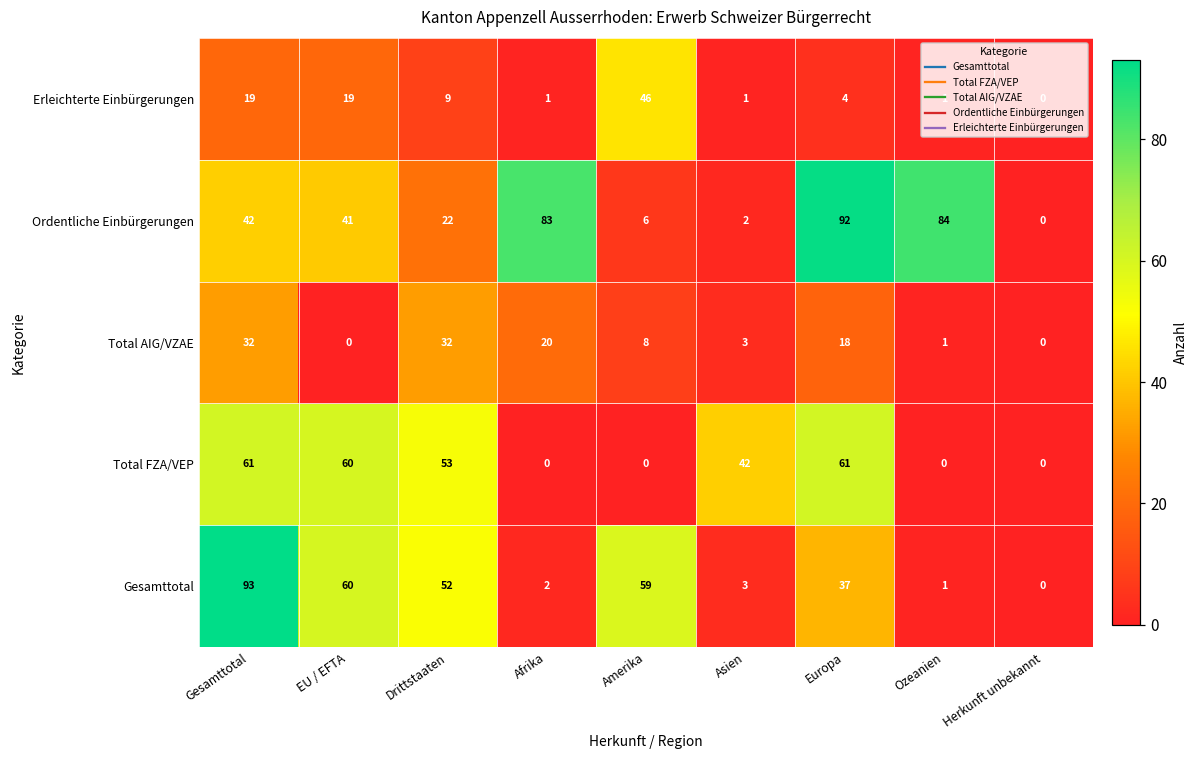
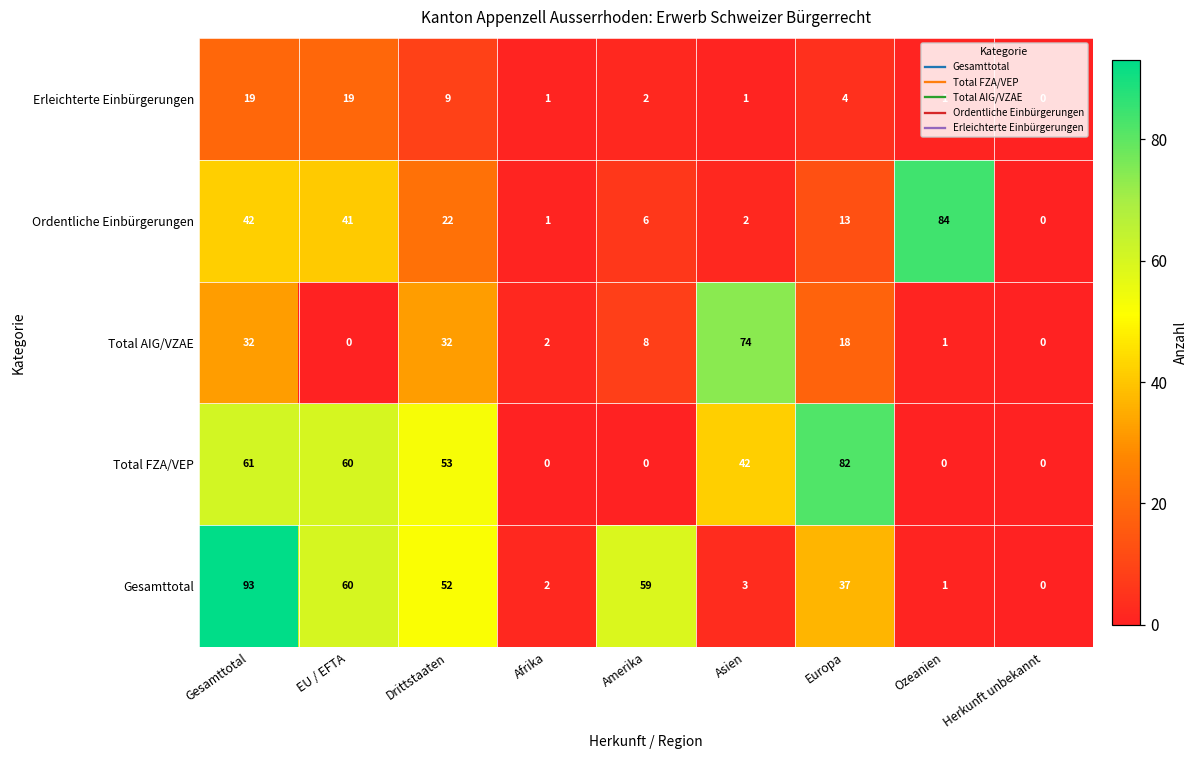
  {
    "Erleichterte Einbürgerungen": {
      "Gesamttotal": 19,
      "EU / EFTA": 19,
      "Drittstaaten": 9,
      "Afrika": 1,
-     "Amerika": 46,
+     "Amerika": 2,
      "Asien": 1,
      "Europa": 4
    },
    "Ordentliche Einbürgerungen": {
      "Gesamttotal": 42,
      "EU / EFTA": 41,
      "Drittstaaten": 22,
-     "Afrika": 83,
+     "Afrika": 1,
      "Amerika": 6,
      "Asien": 2,
-     "Europa": 92,
+     "Europa": 13,
      "Ozeanien": 84,
      "Herkunft unbekannt": 0
    },
    "Total AIG/VZAE": {
      "Gesamttotal": 32,
      "EU / EFTA": 0,
      "Drittstaaten": 32,
-     "Afrika": 20,
+     "Afrika": 2,
      "Amerika": 8,
-     "Asien": 3,
+     "Asien": 74,
      "Europa": 18,
      "Ozeanien": 1,
      "Herkunft unbekannt": 0
    },
    "Total FZA/VEP": {
      "Gesamttotal": 61,
      "EU / EFTA": 60,
      "Drittstaaten": 53,
      "Afrika": 0,
      "Amerika": 0,
      "Asien": 42,
-     "Europa": 61,
+     "Europa": 82,
      "Ozeanien": 0,
      "Herkunft unbekannt": 0
    },
    "Gesamttotal": {
      "Gesamttotal": 93,
      "EU / EFTA": 60,
      "Drittstaaten": 52,
      "Afrika": 2,
      "Amerika": 59,
      "Asien": 3,
      "Europa": 37,
      "Ozeanien": 1,
      "Herkunft unbekannt": 0
    }
  }
